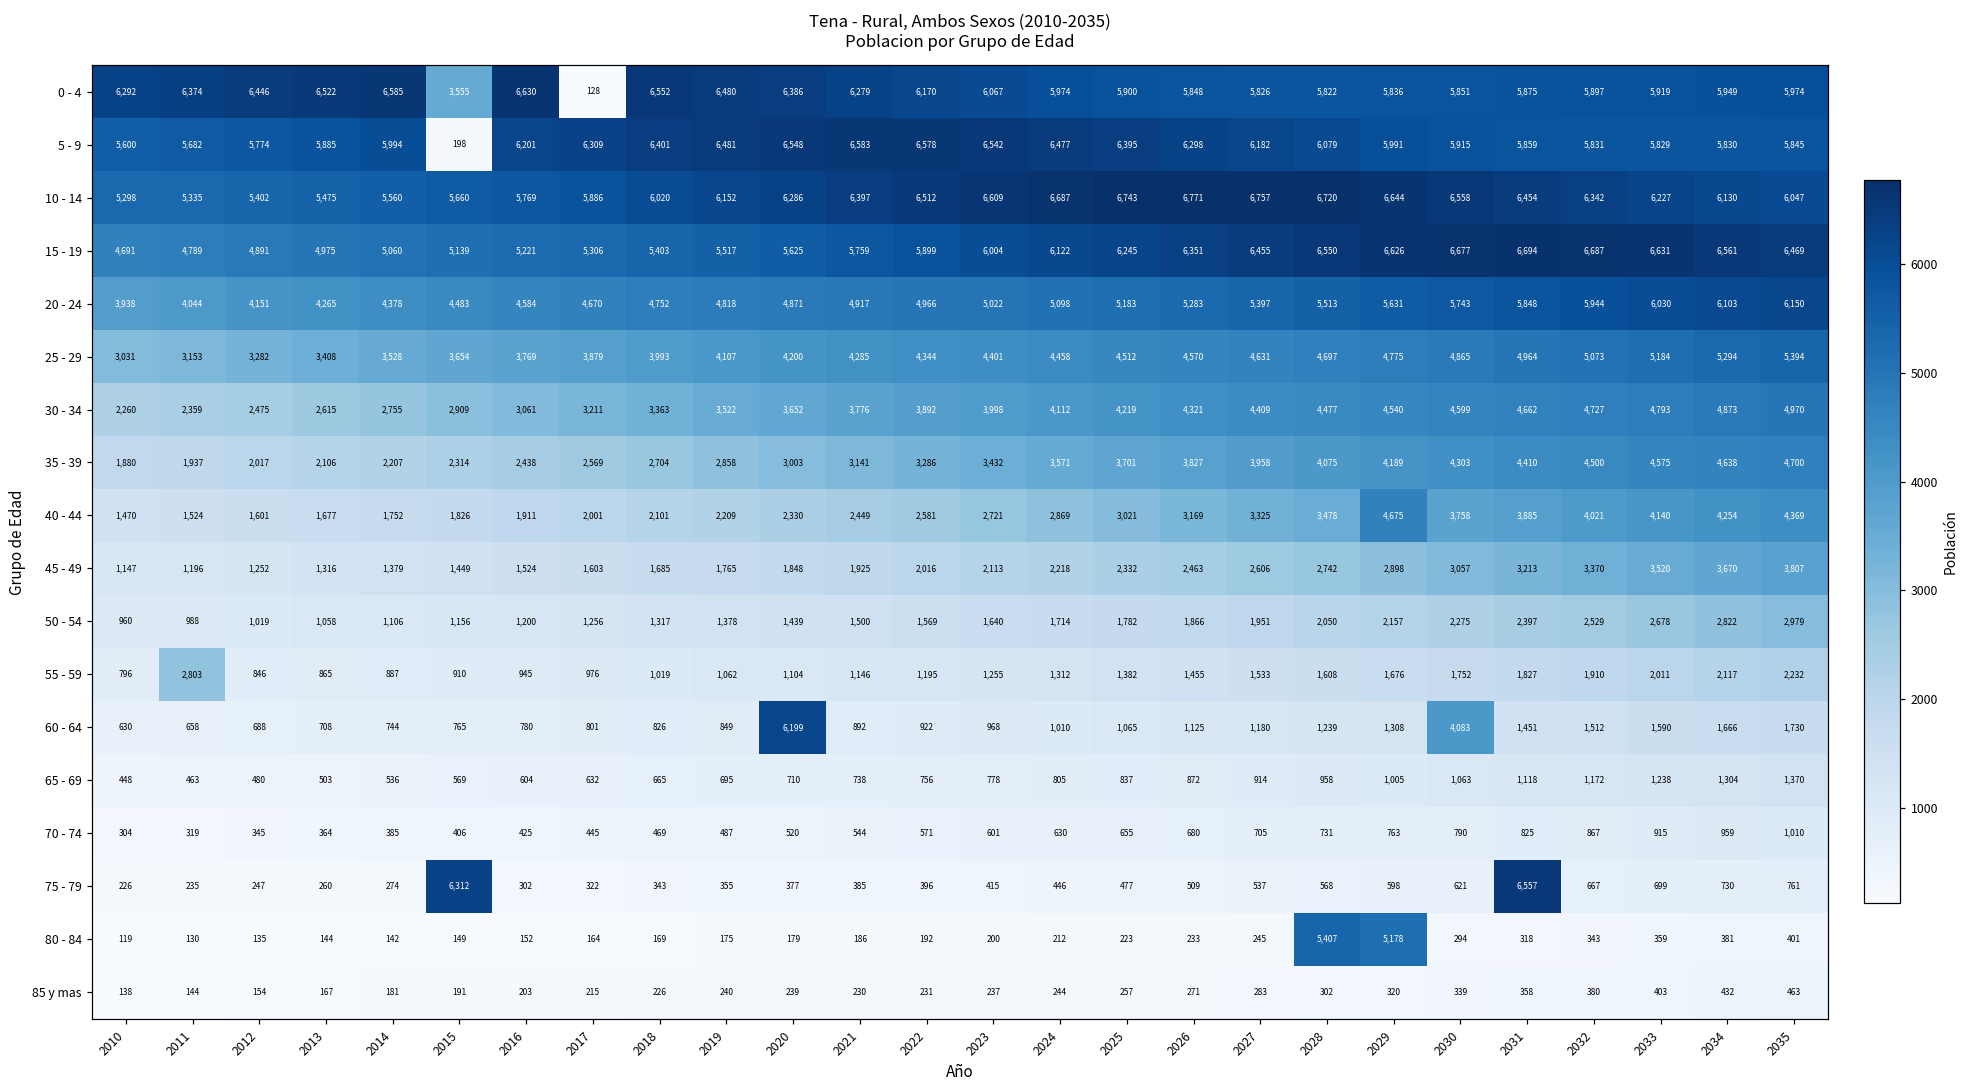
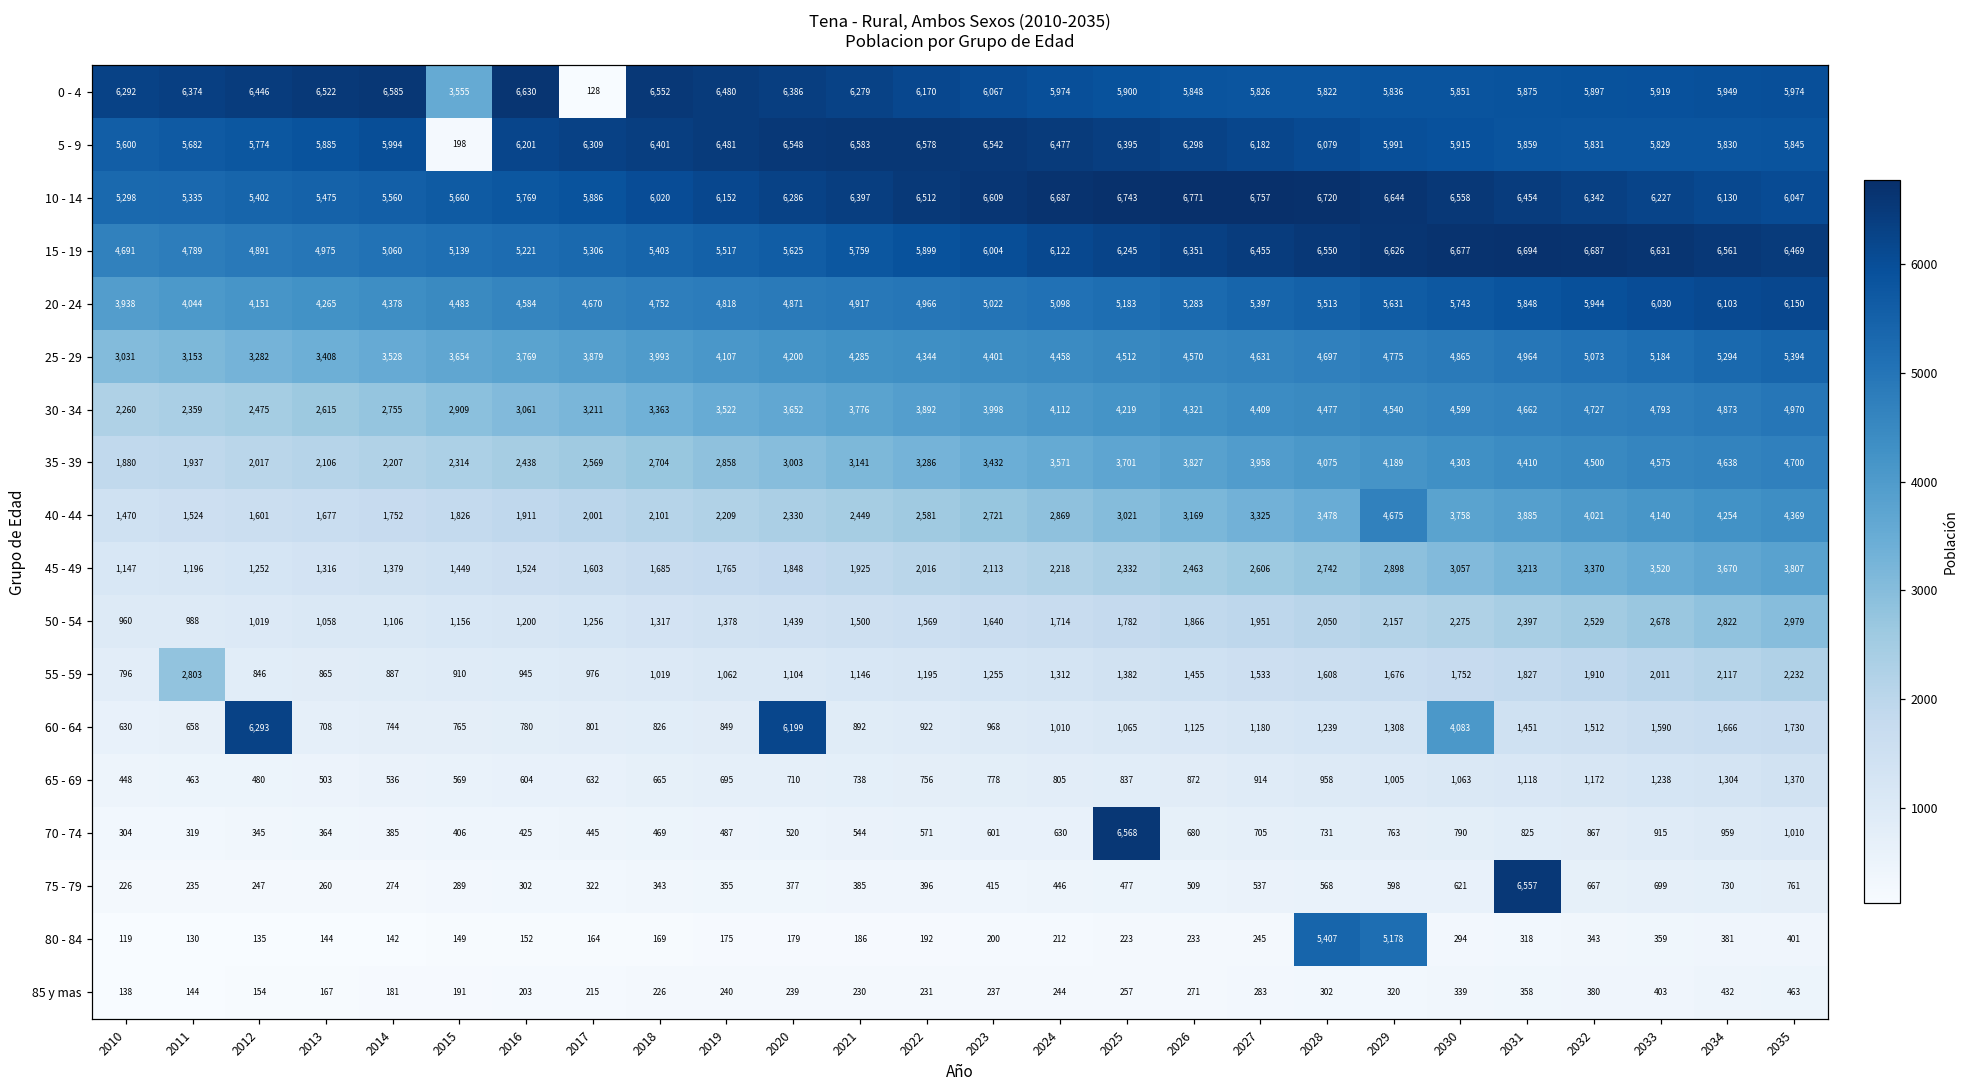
  {
    "60 - 64": {
      "2010": "630",
      "2011": "658",
-     "2012": "688",
+     "2012": "6,293",
      "2013": "708",
      "2014": "744",
      "2015": "765",
      "2016": "780",
      "2017": "801",
      "2018": "826",
      "2019": "849",
      "2020": "6,199",
      "2021": "892",
      "2022": "922",
      "2023": "968",
      "2024": "1,010",
      "2025": "1,065",
      "2026": "1,125",
      "2027": "1,180",
      "2028": "1,239",
      "2029": "1,308",
      "2030": "4,083",
      "2031": "1,451",
      "2032": "1,512",
      "2033": "1,590",
      "2034": "1,666",
      "2035": "1,730"
    },
    "70 - 74": {
      "2010": "304",
      "2011": "319",
      "2012": "345",
      "2013": "364",
      "2014": "385",
      "2015": "406",
      "2016": "425",
      "2017": "445",
      "2018": "469",
      "2019": "487",
      "2020": "520",
      "2021": "544",
      "2022": "571",
      "2023": "601",
      "2024": "630",
-     "2025": "655",
+     "2025": "6,568",
      "2026": "680",
      "2027": "705",
      "2028": "731",
      "2029": "763",
      "2030": "790",
      "2031": "825",
      "2032": "867",
      "2033": "915",
      "2034": "959",
      "2035": "1,010"
    },
    "75 - 79": {
      "2010": "226",
      "2011": "235",
      "2012": "247",
      "2013": "260",
      "2014": "274",
-     "2015": "6,312",
+     "2015": "289",
      "2016": "302",
      "2017": "322",
      "2018": "343",
      "2019": "355",
      "2020": "377",
      "2021": "385",
      "2022": "396",
      "2023": "415",
      "2024": "446",
      "2025": "477",
      "2026": "509",
      "2027": "537",
      "2028": "568",
      "2029": "598",
      "2030": "621",
      "2031": "6,557",
      "2032": "667",
      "2033": "699",
      "2034": "730",
      "2035": "761"
    }
  }
